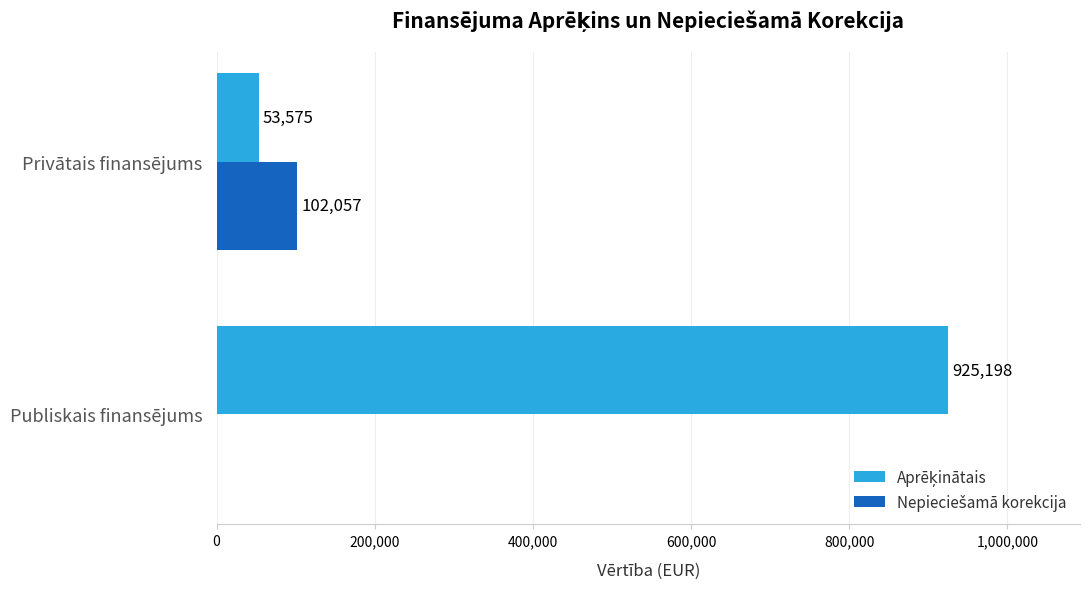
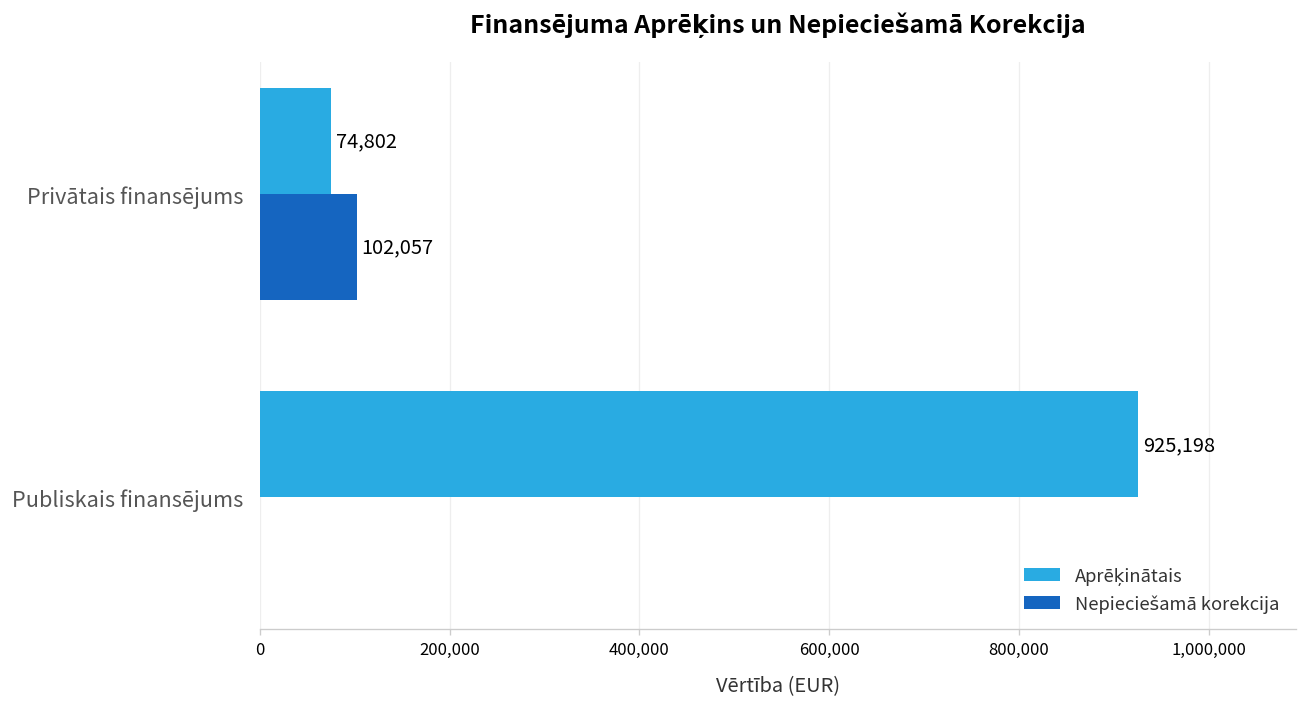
  {
    "Aprēķinātais": {
-     "Privātais finansējums": "53,575",
+     "Privātais finansējums": "74,802",
      "Publiskais finansējums": "925,198"
    },
    "Nepieciešamā korekcija": {
      "Privātais finansējums": "102,057"
    }
  }
